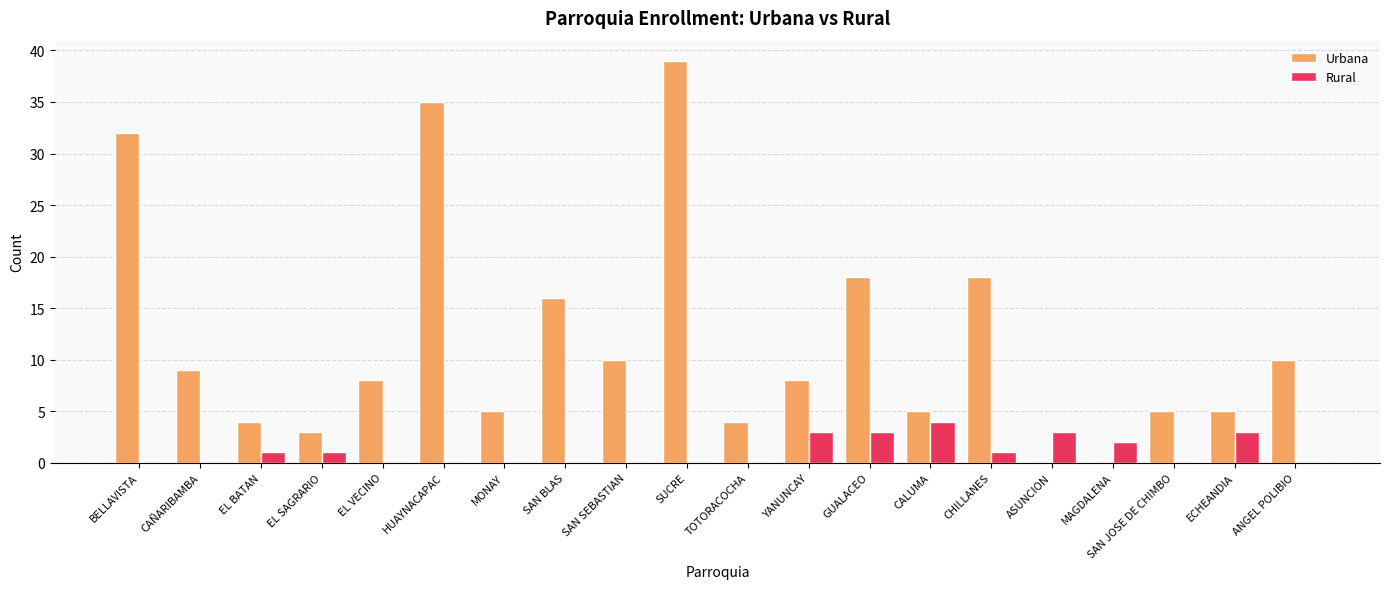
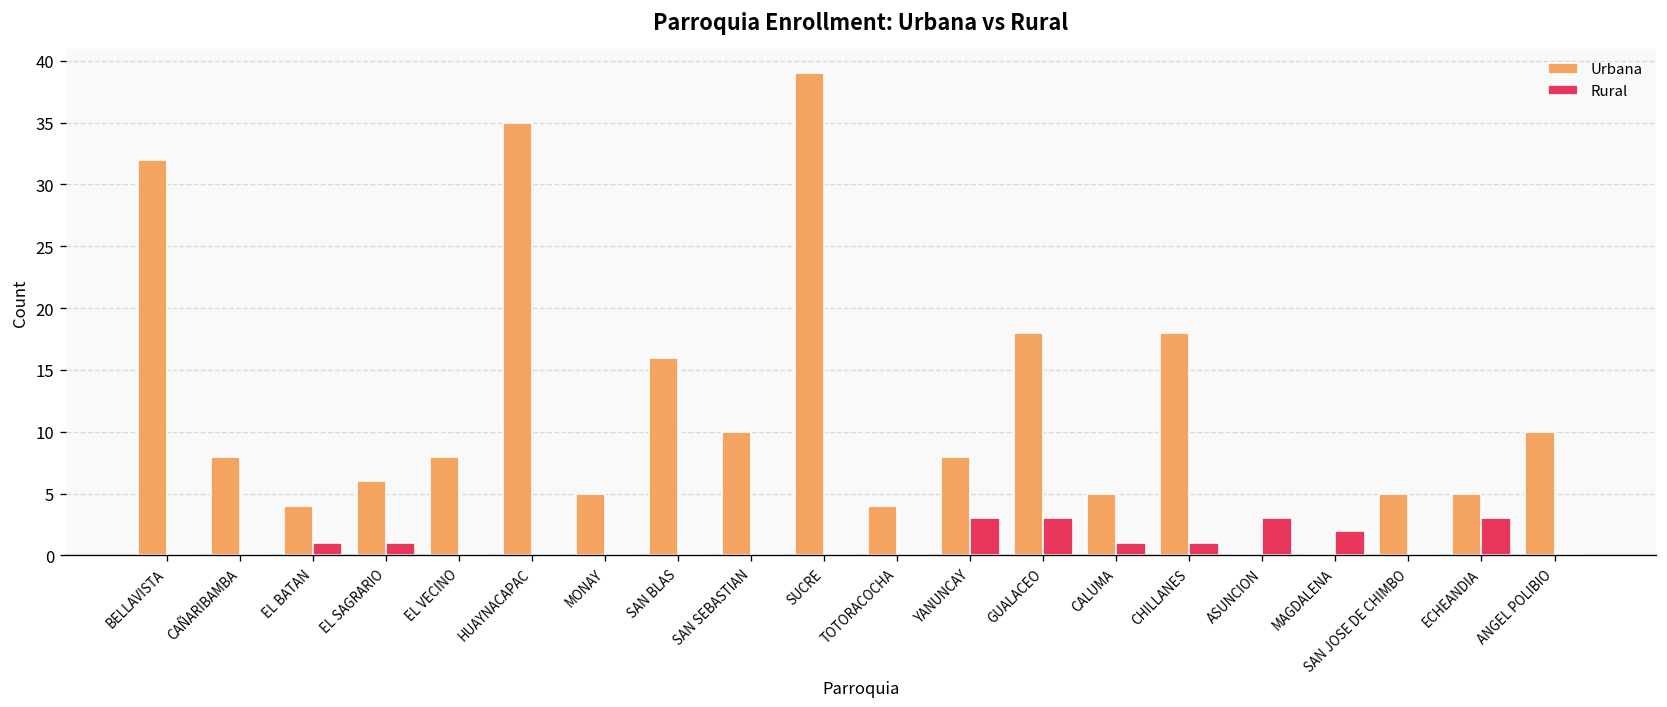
  {
    "Urbana": {
      "BELLAVISTA": 32,
-     "CAÑARIBAMBA": 9,
+     "CAÑARIBAMBA": 8,
      "EL BATAN": 4,
-     "EL SAGRARIO": 3,
+     "EL SAGRARIO": 6,
      "EL VECINO": 8,
      "HUAYNACAPAC": 35,
      "MONAY": 5,
      "SAN BLAS": 16,
      "SAN SEBASTIAN": 10,
      "SUCRE": 39,
      "TOTORACOCHA": 4,
      "YANUNCAY": 8,
      "GUALACEO": 18,
      "CALUMA": 5,
      "CHILLANES": 18,
      "ASUNCION": 0,
      "MAGDALENA": 0,
      "SAN JOSE DE CHIMBO": 5,
      "ECHEANDIA": 5,
      "ANGEL POLIBIO": 10
    },
    "Rural": {
      "BELLAVISTA": 0,
      "CAÑARIBAMBA": 0,
      "EL BATAN": 1,
      "EL SAGRARIO": 1,
      "EL VECINO": 0,
      "HUAYNACAPAC": 0,
      "MONAY": 0,
      "SAN BLAS": 0,
      "SAN SEBASTIAN": 0,
      "SUCRE": 0,
      "TOTORACOCHA": 0,
      "YANUNCAY": 3,
      "GUALACEO": 3,
-     "CALUMA": 4,
+     "CALUMA": 1,
      "CHILLANES": 1,
      "ASUNCION": 3,
      "MAGDALENA": 2,
      "SAN JOSE DE CHIMBO": 0,
      "ECHEANDIA": 3,
      "ANGEL POLIBIO": 0
    }
  }
